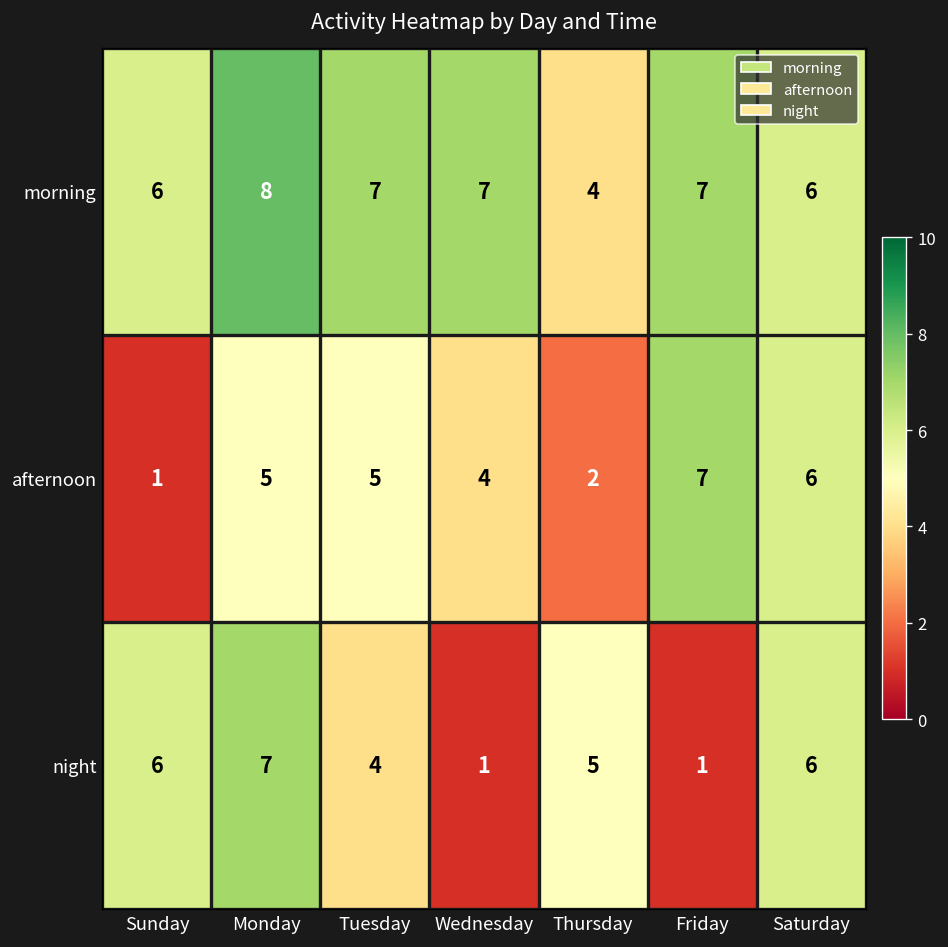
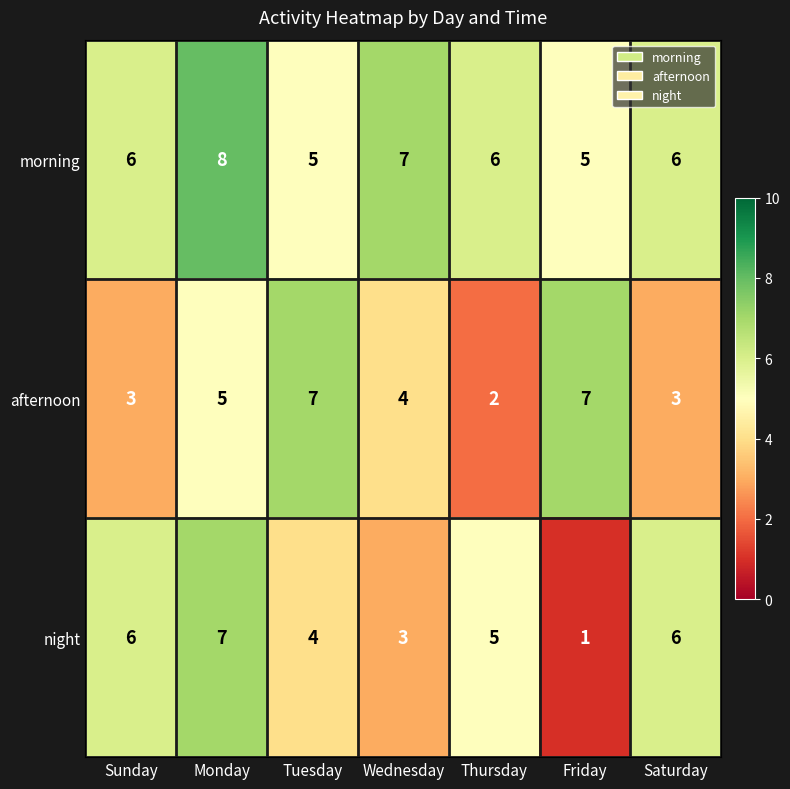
  {
    "morning": {
      "Sunday": 6,
      "Monday": 8,
-     "Tuesday": 7,
+     "Tuesday": 5,
      "Wednesday": 7,
-     "Thursday": 4,
-     "Friday": 7,
+     "Thursday": 6,
+     "Friday": 5,
      "Saturday": 6
    },
    "afternoon": {
-     "Sunday": 1,
+     "Sunday": 3,
      "Monday": 5,
-     "Tuesday": 5,
+     "Tuesday": 7,
      "Wednesday": 4,
      "Thursday": 2,
      "Friday": 7,
-     "Saturday": 6
+     "Saturday": 3
    },
    "night": {
      "Sunday": 6,
      "Monday": 7,
      "Tuesday": 4,
-     "Wednesday": 1,
+     "Wednesday": 3,
      "Thursday": 5,
      "Friday": 1,
      "Saturday": 6
    }
  }
